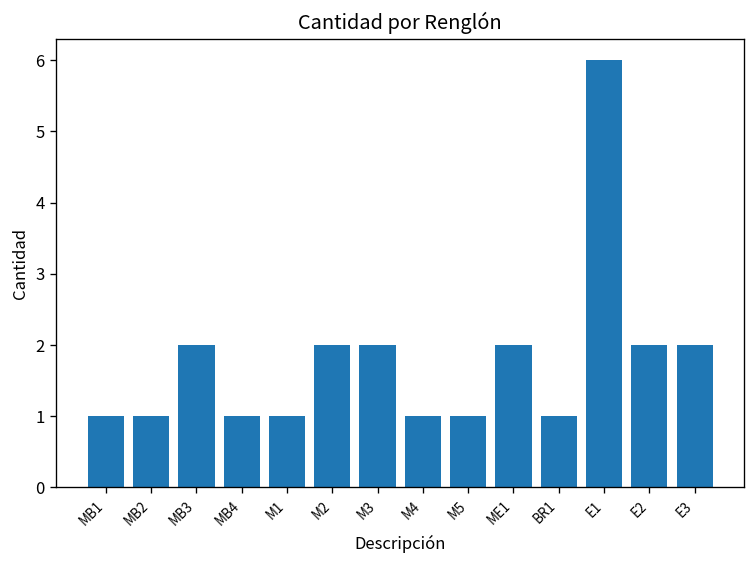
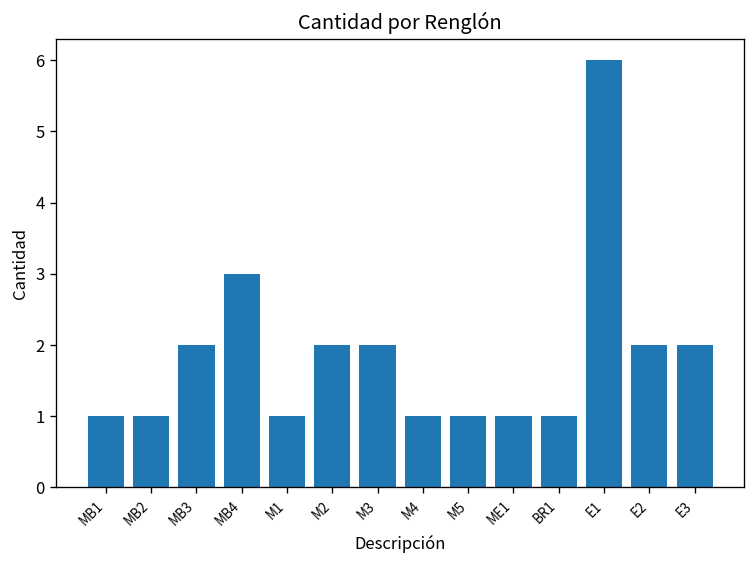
  {
    "MB1": 1,
    "MB2": 1,
    "MB3": 2,
-   "MB4": 1,
+   "MB4": 3,
    "M1": 1,
    "M2": 2,
    "M3": 2,
    "M4": 1,
    "M5": 1,
-   "ME1": 2,
+   "ME1": 1,
    "BR1": 1,
    "E1": 6,
    "E2": 2,
    "E3": 2
  }
